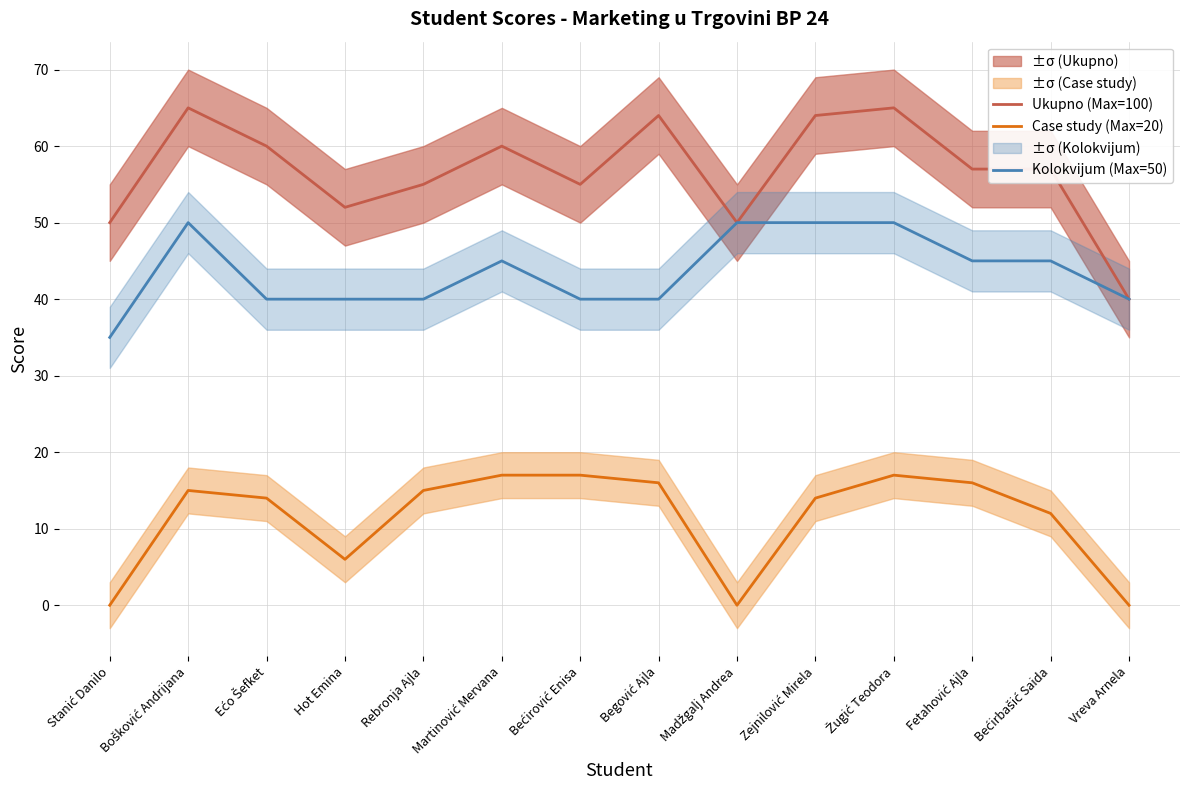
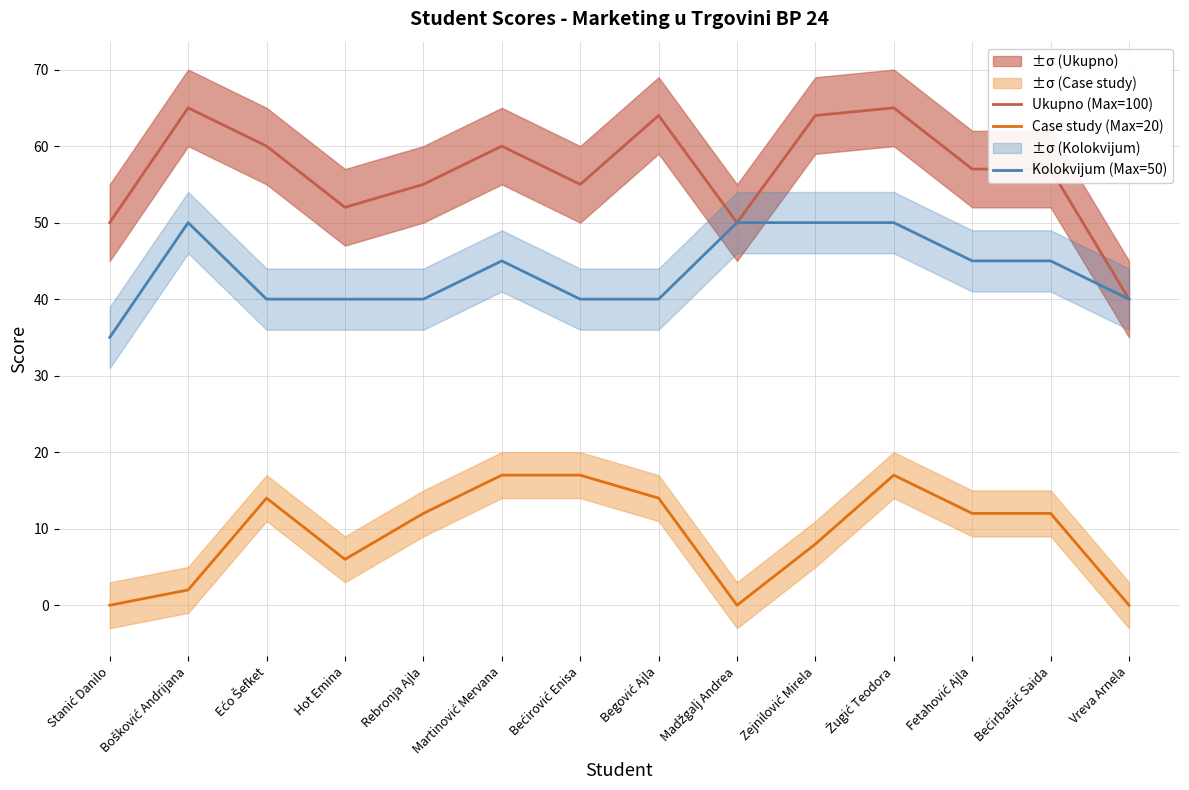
  {
    "Case study (Max=20)": {
      "Stanić Danilo": 0,
-     "Bošković Andrijana": 15,
+     "Bošković Andrijana": 2,
      "Ećo Šefket": 14,
      "Hot Emina": 6,
-     "Rebronja Ajla": 15,
+     "Rebronja Ajla": 12,
      "Martinović Mervana": 17,
      "Bećirović Enisa": 17,
-     "Begović Ajla": 16,
+     "Begović Ajla": 14,
      "Madžgalj Andrea": 0,
-     "Zejnilović Mirela": 14,
+     "Zejnilović Mirela": 8,
      "Žugić Teodora": 17,
-     "Fetahović Ajla": 16,
+     "Fetahović Ajla": 12,
      "Bećirbašić Saida": 12,
      "Vreva Arnela": 0
    }
  }
